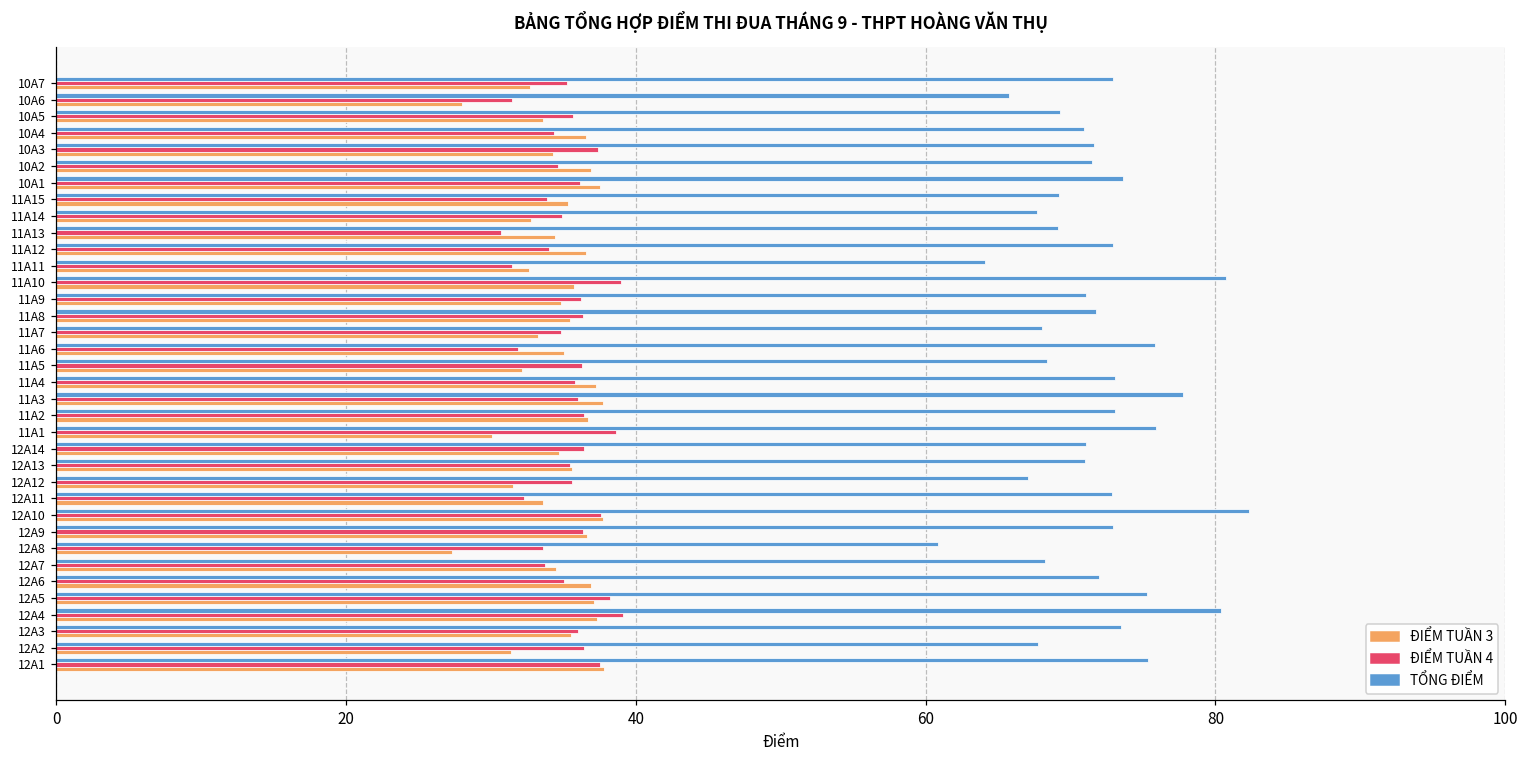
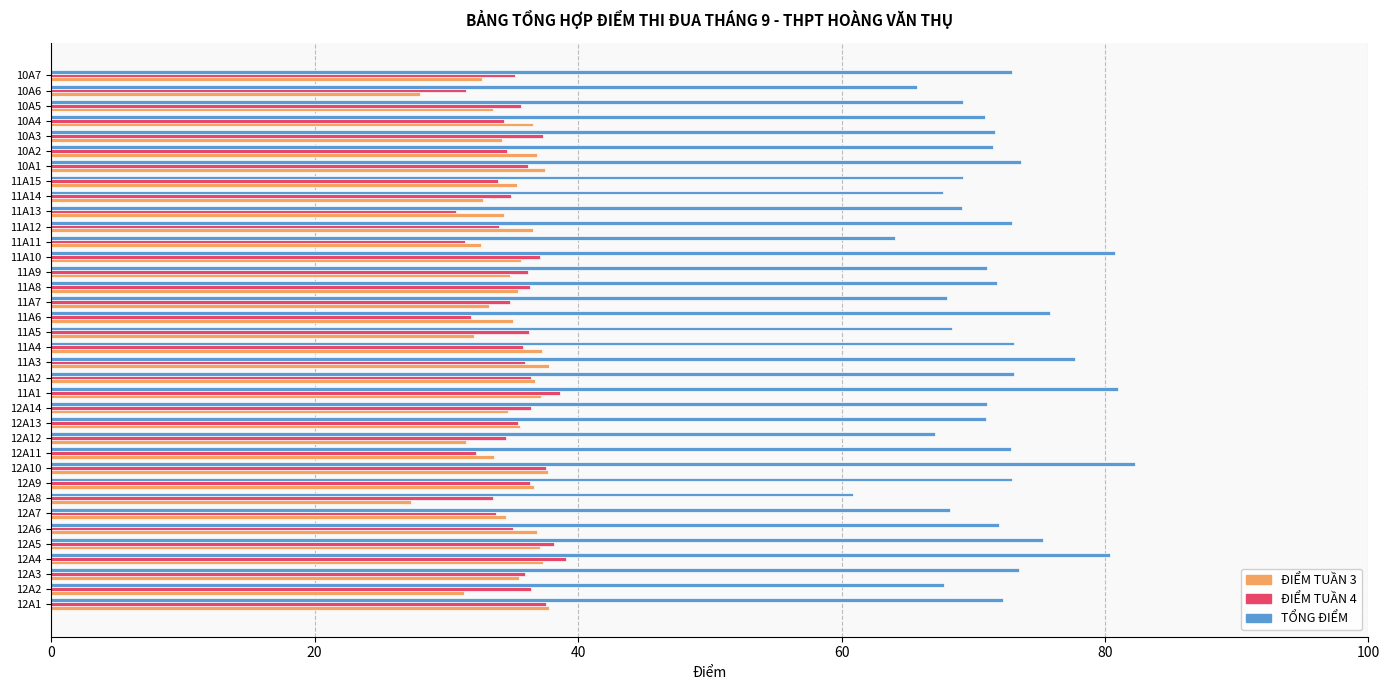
  {
    "ĐIỂM TUẦN 3": {
      "10A7": 32.7,
      "10A6": 28.0,
      "10A5": 33.6,
      "10A4": 36.6,
      "10A3": 34.3,
      "10A2": 36.9,
      "10A1": 37.5,
      "11A15": 35.3,
      "11A14": 32.8,
      "11A13": 34.4,
      "11A12": 36.6,
      "11A11": 32.7,
      "11A10": 35.7,
      "11A9": 34.9,
      "11A8": 35.4,
      "11A7": 33.2,
      "11A6": 35.1,
      "11A5": 32.1,
      "11A4": 37.3,
      "11A3": 37.8,
      "11A2": 36.7,
-     "11A1": 30.0,
+     "11A1": 37.2,
      "12A14": 34.7,
      "12A13": 35.6,
      "12A12": 31.5,
      "12A11": 33.6,
      "12A10": 37.7,
      "12A9": 36.6,
      "12A8": 27.3,
      "12A7": 34.5,
      "12A6": 36.9,
      "12A5": 37.1,
      "12A4": 37.3,
      "12A3": 35.5,
      "12A2": 31.4,
      "12A1": 37.8
    },
    "ĐIỂM TUẦN 4": {
      "10A7": 35.2,
      "10A6": 31.5,
      "10A5": 35.7,
      "10A4": 34.3,
      "10A3": 37.4,
      "10A2": 34.6,
      "10A1": 36.2,
      "11A15": 33.9,
      "11A14": 34.9,
      "11A13": 30.7,
      "11A12": 34.0,
      "11A11": 31.4,
-     "11A10": 39.0,
+     "11A10": 37.1,
      "11A9": 36.2,
      "11A8": 36.4,
      "11A7": 34.8,
      "11A6": 31.8,
      "11A5": 36.3,
      "11A4": 35.8,
      "11A3": 36.0,
      "11A2": 36.4,
      "11A1": 38.7,
      "12A14": 36.4,
      "12A13": 35.4,
-     "12A12": 35.6,
+     "12A12": 34.5,
      "12A11": 32.3,
      "12A10": 37.6,
      "12A9": 36.3,
      "12A8": 33.6,
      "12A7": 33.8,
      "12A6": 35.1,
      "12A5": 38.2,
      "12A4": 39.1,
      "12A3": 36.0,
      "12A2": 36.4,
      "12A1": 37.5
    },
    "TỔNG ĐIỂM": {
      "10A7": 72.9,
      "10A6": 65.7,
      "10A5": 69.3,
      "10A4": 70.9,
      "10A3": 71.6,
      "10A2": 71.5,
      "10A1": 73.7,
      "11A15": 69.2,
      "11A14": 67.7,
      "11A13": 69.1,
      "11A12": 72.9,
      "11A11": 64.1,
      "11A10": 80.7,
      "11A9": 71.1,
      "11A8": 71.8,
      "11A7": 68.0,
      "11A6": 75.8,
      "11A5": 68.4,
      "11A4": 73.1,
      "11A3": 77.8,
      "11A2": 73.1,
-     "11A1": 75.9,
+     "11A1": 81.0,
      "12A14": 71.1,
      "12A13": 71.0,
      "12A12": 67.1,
      "12A11": 72.9,
      "12A10": 82.3,
      "12A9": 72.9,
      "12A8": 60.9,
      "12A7": 68.3,
      "12A6": 71.9,
      "12A5": 75.3,
      "12A4": 80.4,
      "12A3": 73.5,
      "12A2": 67.8,
-     "12A1": 75.3
+     "12A1": 72.2
    }
  }
